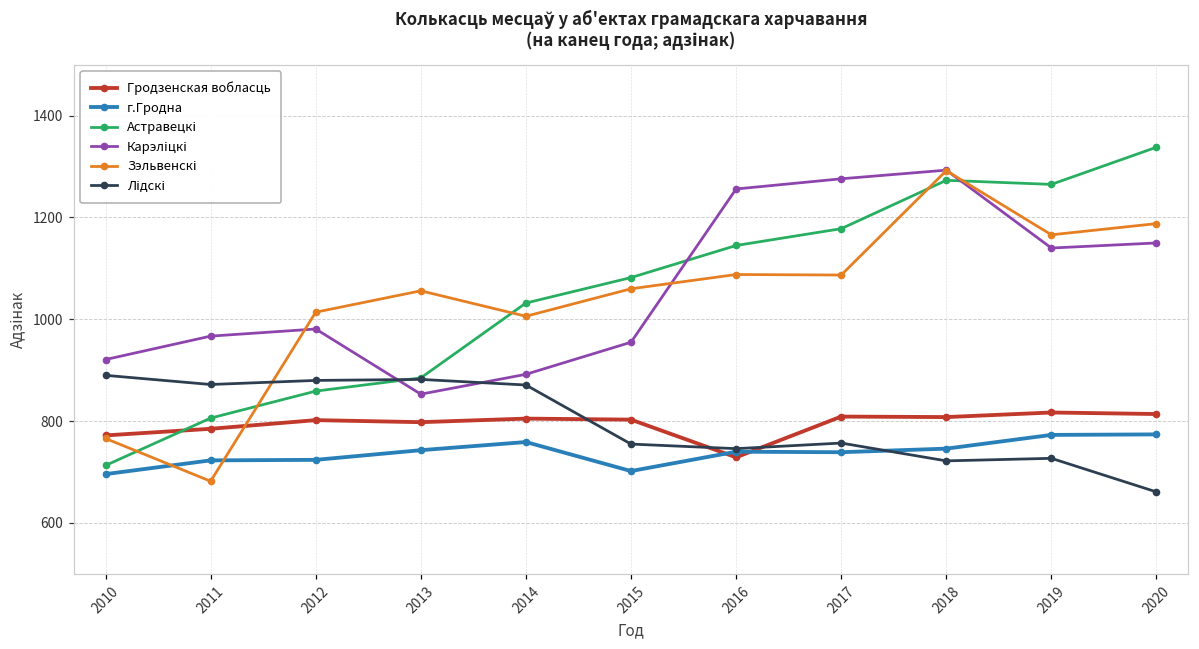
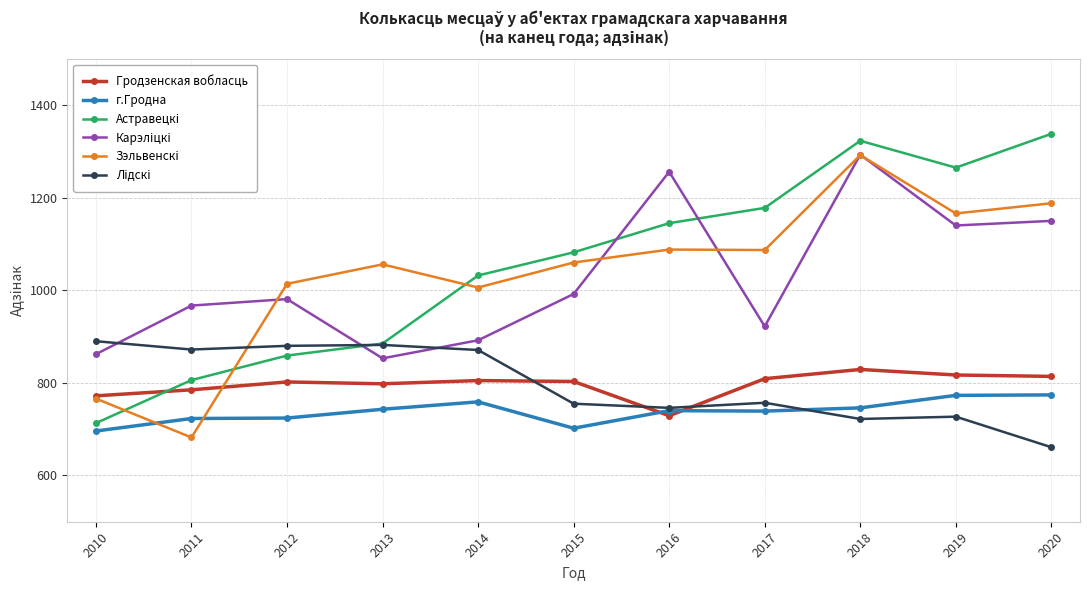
  {
    "Гродзенская вобласць": {
      "2010": 770,
      "2011": 790,
      "2012": 800,
      "2013": 800,
      "2014": 810,
      "2015": 800,
      "2016": 730,
      "2017": 810,
-     "2018": 810,
+     "2018": 830,
      "2019": 820,
      "2020": 810
    },
    "г.Гродна": {
      "2010": 700,
      "2011": 720,
      "2012": 720,
      "2013": 740,
      "2014": 760,
      "2015": 700,
      "2016": 740,
      "2017": 740,
      "2018": 750,
      "2019": 770,
      "2020": 770
    },
    "Астравецкі": {
      "2010": 710,
      "2011": 810,
      "2012": 860,
      "2014": 1030,
      "2015": 1080,
      "2016": 1150,
      "2017": 1180,
-     "2018": 1270,
+     "2018": 1320,
      "2019": 1270,
      "2020": 1340
    },
    "Карэліцкі": {
-     "2010": 920,
+     "2010": 860,
      "2011": 970,
      "2012": 980,
      "2013": 850,
      "2014": 890,
-     "2015": 960,
+     "2015": 990,
      "2016": 1260,
-     "2017": 1280,
+     "2017": 920,
      "2019": 1140,
      "2020": 1150
    },
    "Зэльвенскі": {
      "2010": 770,
      "2011": 680,
      "2012": 1010,
      "2013": 1060,
      "2014": 1010,
      "2015": 1060,
      "2016": 1090,
      "2017": 1090,
      "2019": 1170,
      "2020": 1190
    },
    "Лідскі": {
      "2010": 890,
      "2011": 870,
      "2012": 880,
      "2014": 870,
      "2015": 760,
      "2016": 750,
      "2017": 760,
      "2018": 720,
      "2019": 730,
      "2020": 660
    }
  }
